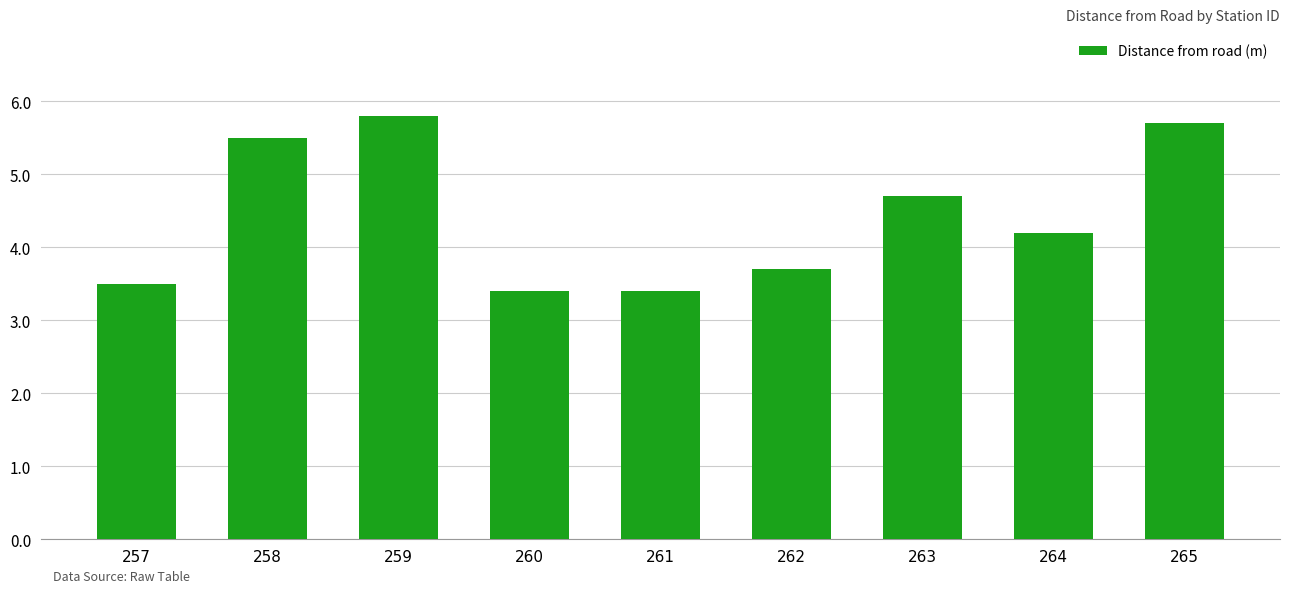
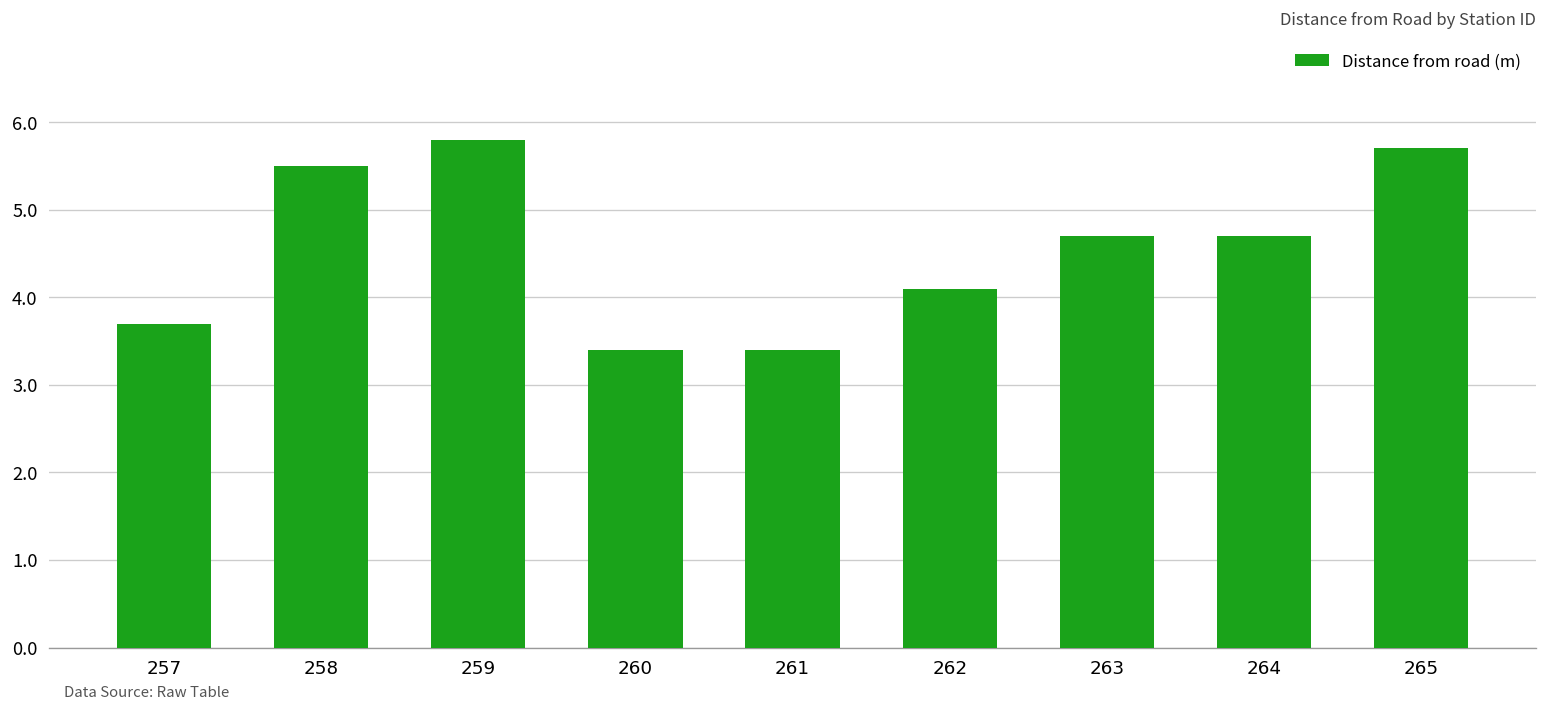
  {
-   "257": 3.5,
+   "257": 3.7,
    "258": 5.5,
    "259": 5.8,
    "260": 3.4,
    "261": 3.4,
-   "262": 3.7,
+   "262": 4.1,
    "263": 4.7,
-   "264": 4.2,
+   "264": 4.7,
    "265": 5.7
  }
